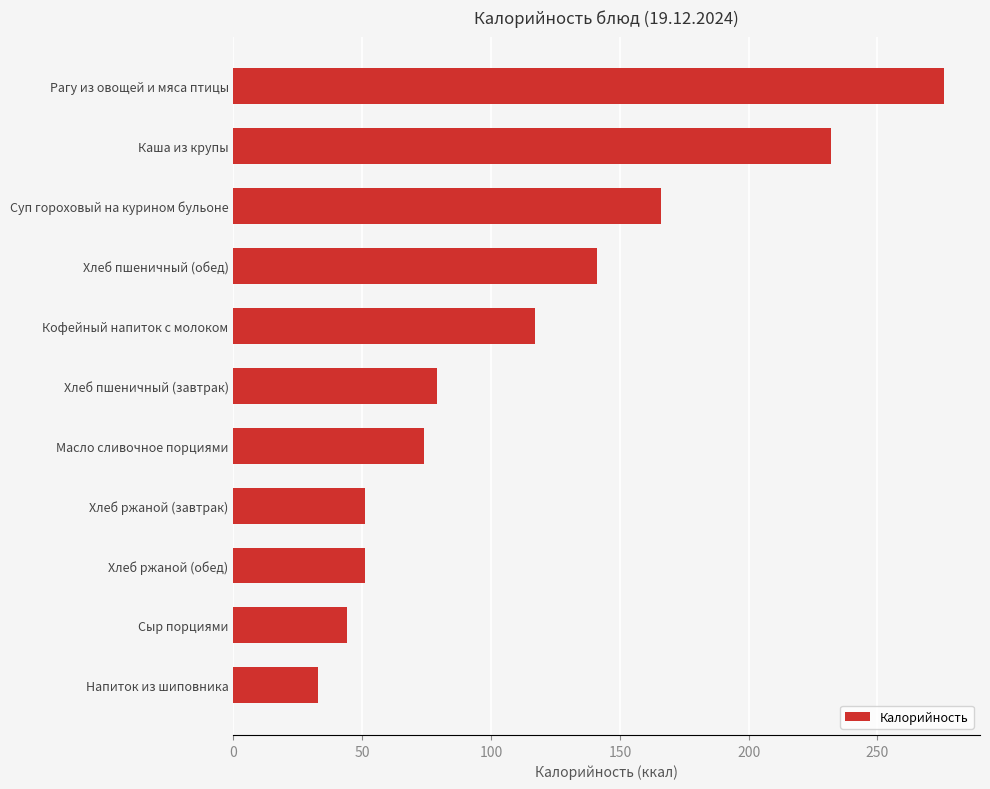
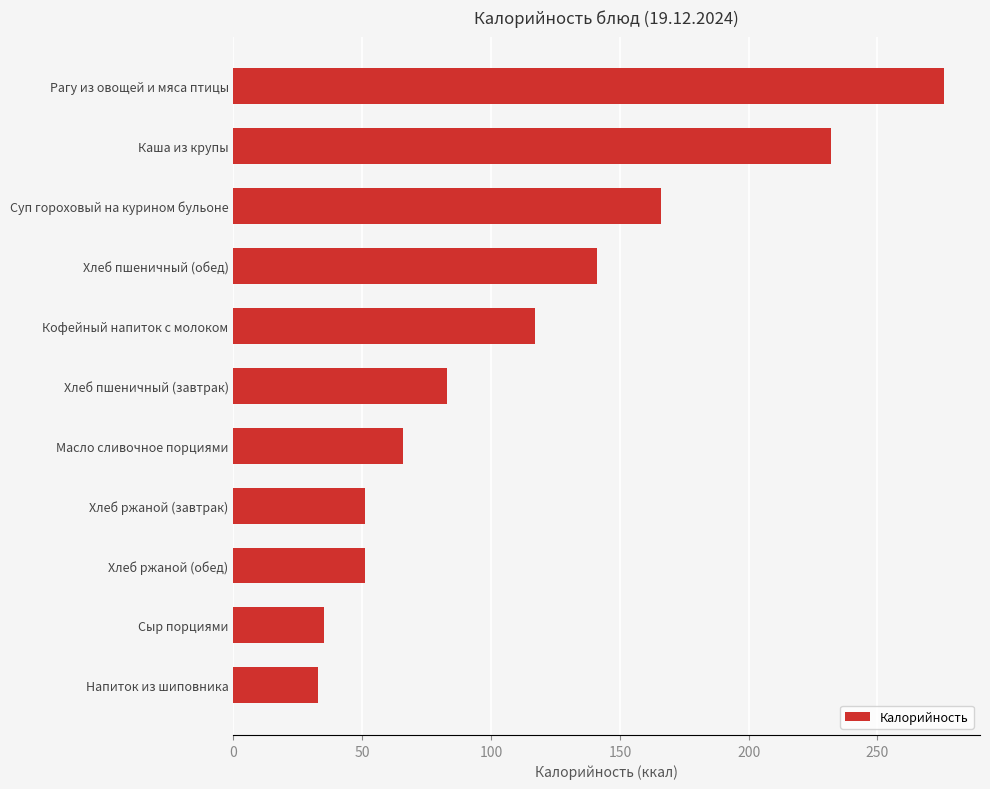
  {
    "Рагу из овощей и мяса птицы": 276,
    "Каша из крупы": 232,
    "Суп гороховый на курином бульоне": 166,
    "Хлеб пшеничный (обед)": 141,
    "Кофейный напиток с молоком": 117,
-   "Хлеб пшеничный (завтрак)": 79,
-   "Масло сливочное порциями": 74,
+   "Хлеб пшеничный (завтрак)": 83,
+   "Масло сливочное порциями": 66,
    "Хлеб ржаной (завтрак)": 51,
    "Хлеб ржаной (обед)": 51,
-   "Сыр порциями": 44,
+   "Сыр порциями": 35,
    "Напиток из шиповника": 33
  }
